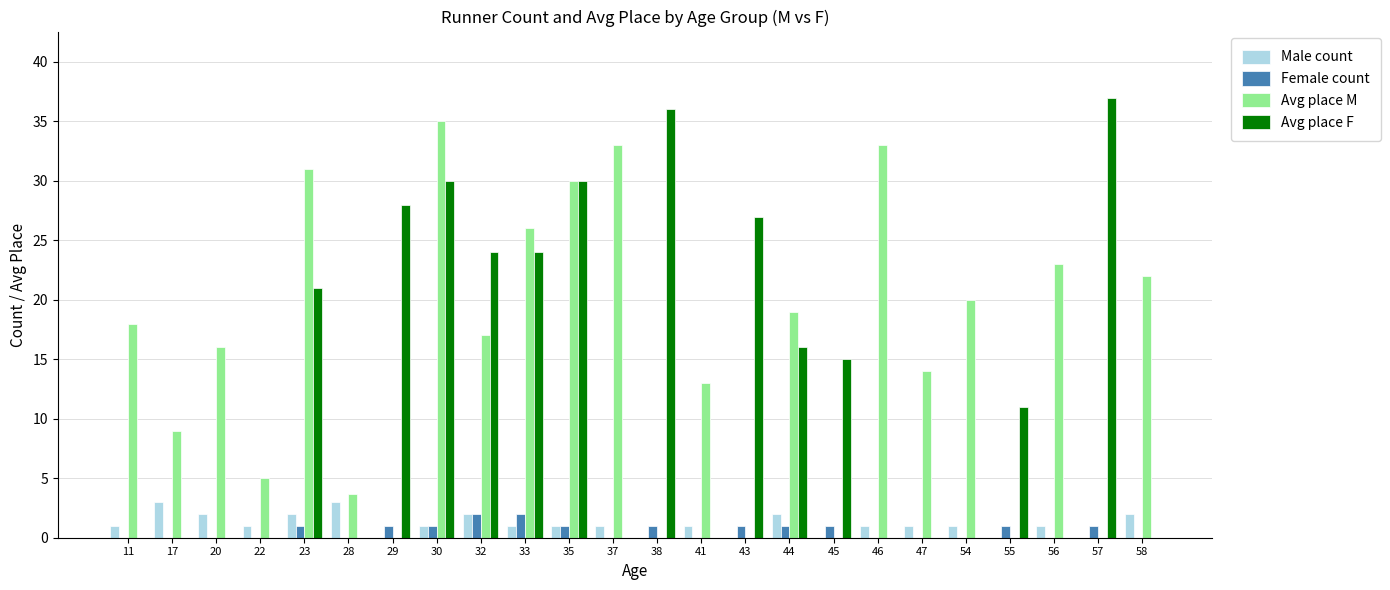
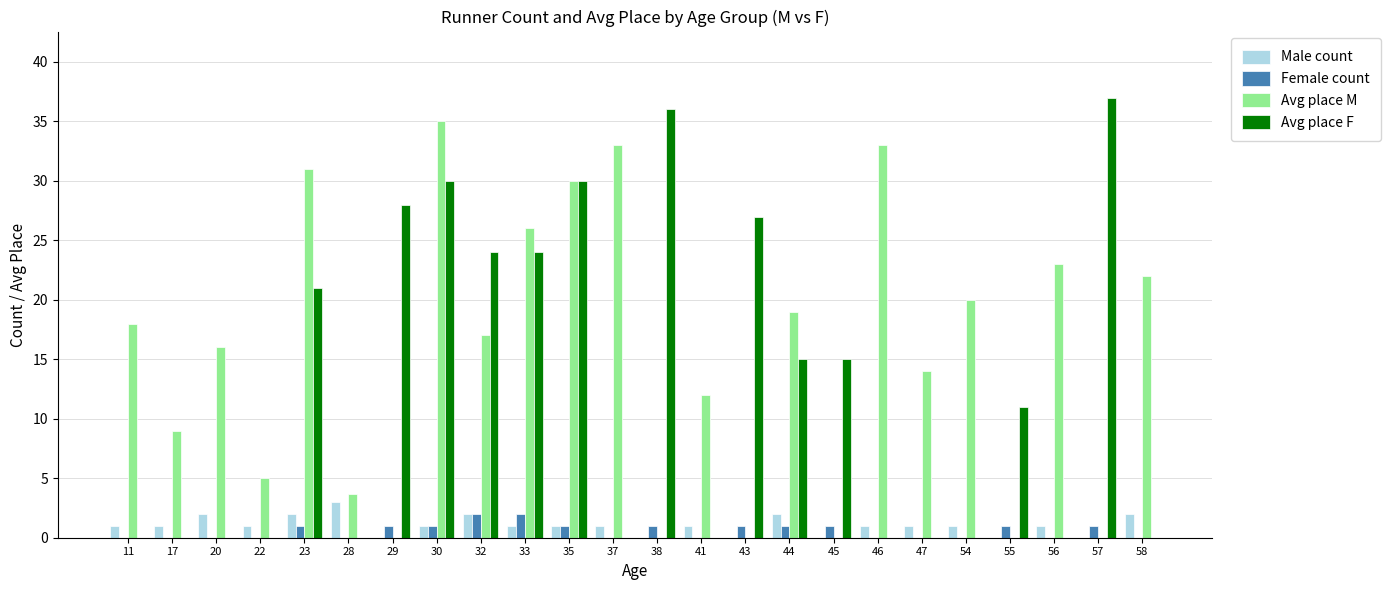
  {
    "Male count": {
      "11": 1,
-     "17": 3,
+     "17": 1,
      "20": 2,
      "22": 1,
      "23": 2,
      "28": 3,
      "29": 0,
      "30": 1,
      "32": 2,
      "33": 1,
      "35": 1,
      "37": 1,
      "38": 0,
      "41": 1,
      "43": 0,
      "44": 2,
      "45": 0,
      "46": 1,
      "47": 1,
      "54": 1,
      "55": 0,
      "56": 1,
      "57": 0,
      "58": 2
    },
    "Female count": {
      "11": 0,
      "17": 0,
      "20": 0,
      "22": 0,
      "23": 1,
      "28": 0,
      "29": 1,
      "30": 1,
      "32": 2,
      "33": 2,
      "35": 1,
      "37": 0,
      "38": 1,
      "41": 0,
      "43": 1,
      "44": 1,
      "45": 1,
      "46": 0,
      "47": 0,
      "54": 0,
      "55": 1,
      "56": 0,
      "57": 1,
      "58": 0
    },
    "Avg place M": {
      "11": 18,
      "17": 9,
      "20": 16,
      "22": 5,
      "23": 31,
      "28": 3.7,
      "29": 0,
      "30": 35,
      "32": 17,
      "33": 26,
      "35": 30,
      "37": 33,
      "38": 0,
-     "41": 13,
+     "41": 12,
      "43": 0,
      "44": 19,
      "45": 0,
      "46": 33,
      "47": 14,
      "54": 20,
      "55": 0,
      "56": 23,
      "57": 0,
      "58": 22
    },
    "Avg place F": {
      "11": 0,
      "17": 0,
      "20": 0,
      "22": 0,
      "23": 21,
      "28": 0,
      "29": 28,
      "30": 30,
      "32": 24,
      "33": 24,
      "35": 30,
      "37": 0,
      "38": 36,
      "41": 0,
      "43": 27,
-     "44": 16,
+     "44": 15,
      "45": 15,
      "46": 0,
      "47": 0,
      "54": 0,
      "55": 11,
      "56": 0,
      "57": 37,
      "58": 0
    }
  }
